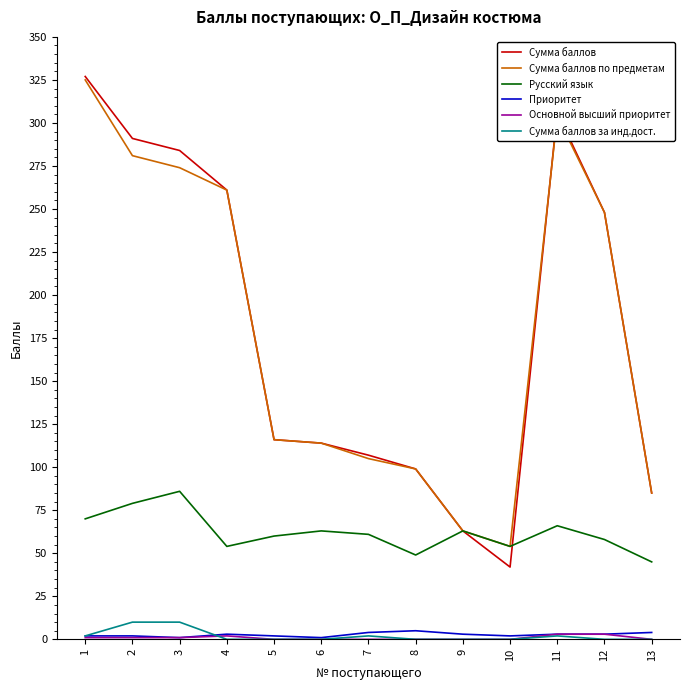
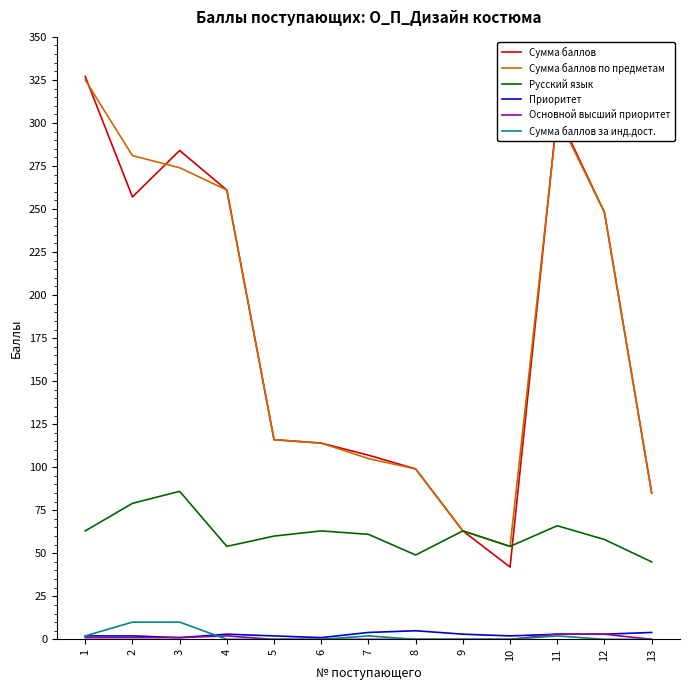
  {
    "Сумма баллов": {
      "1": 327,
-     "2": 291,
+     "2": 257,
      "3": 284,
      "7": 107,
      "10": 42
    },
    "Сумма баллов по предметам": {
      "1": 325,
      "2": 281,
      "3": 274,
      "7": 105
    },
    "Русский язык": {
-     "1": 70,
+     "1": 63,
      "2": 79,
      "3": 86,
      "4": 54,
      "5": 60,
      "6": 63,
      "7": 61,
      "8": 49,
      "11": 66,
      "12": 58,
      "13": 45
    },
    "Приоритет": {
      "5": 2,
      "7": 4,
      "8": 5,
      "9": 3,
      "10": 2,
      "13": 4
    },
    "Основной высший приоритет": {
      "7": 0
    },
    "Сумма баллов за инд.дост.": {
      "2": 10,
      "3": 10,
      "4": 0,
      "7": 2,
      "12": 0
    }
  }
